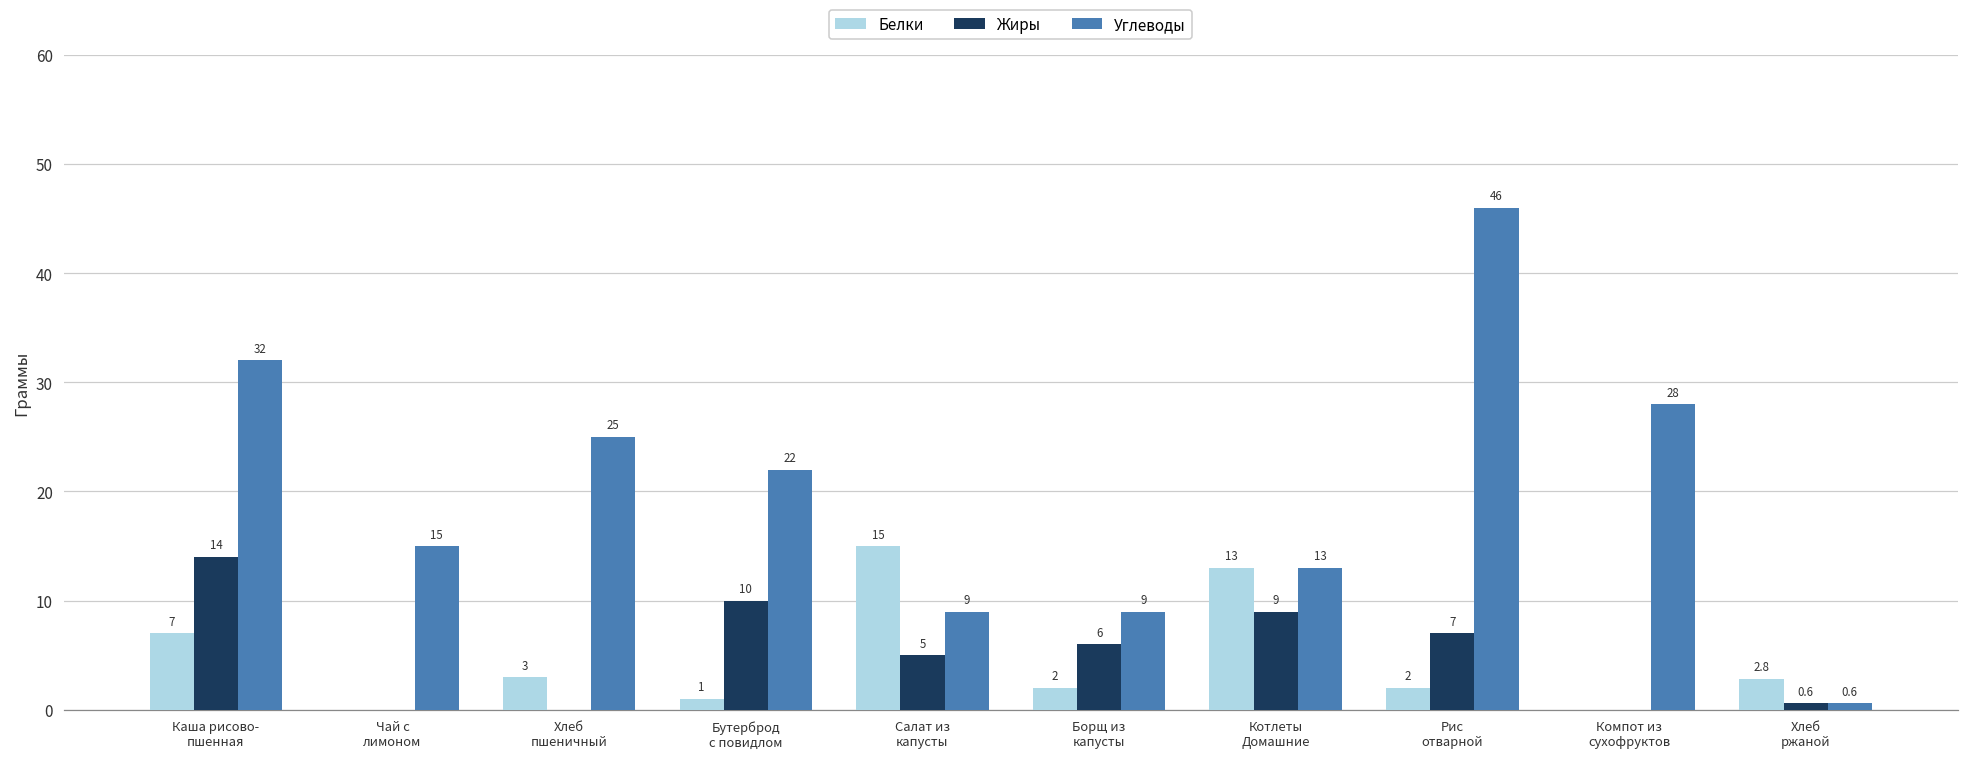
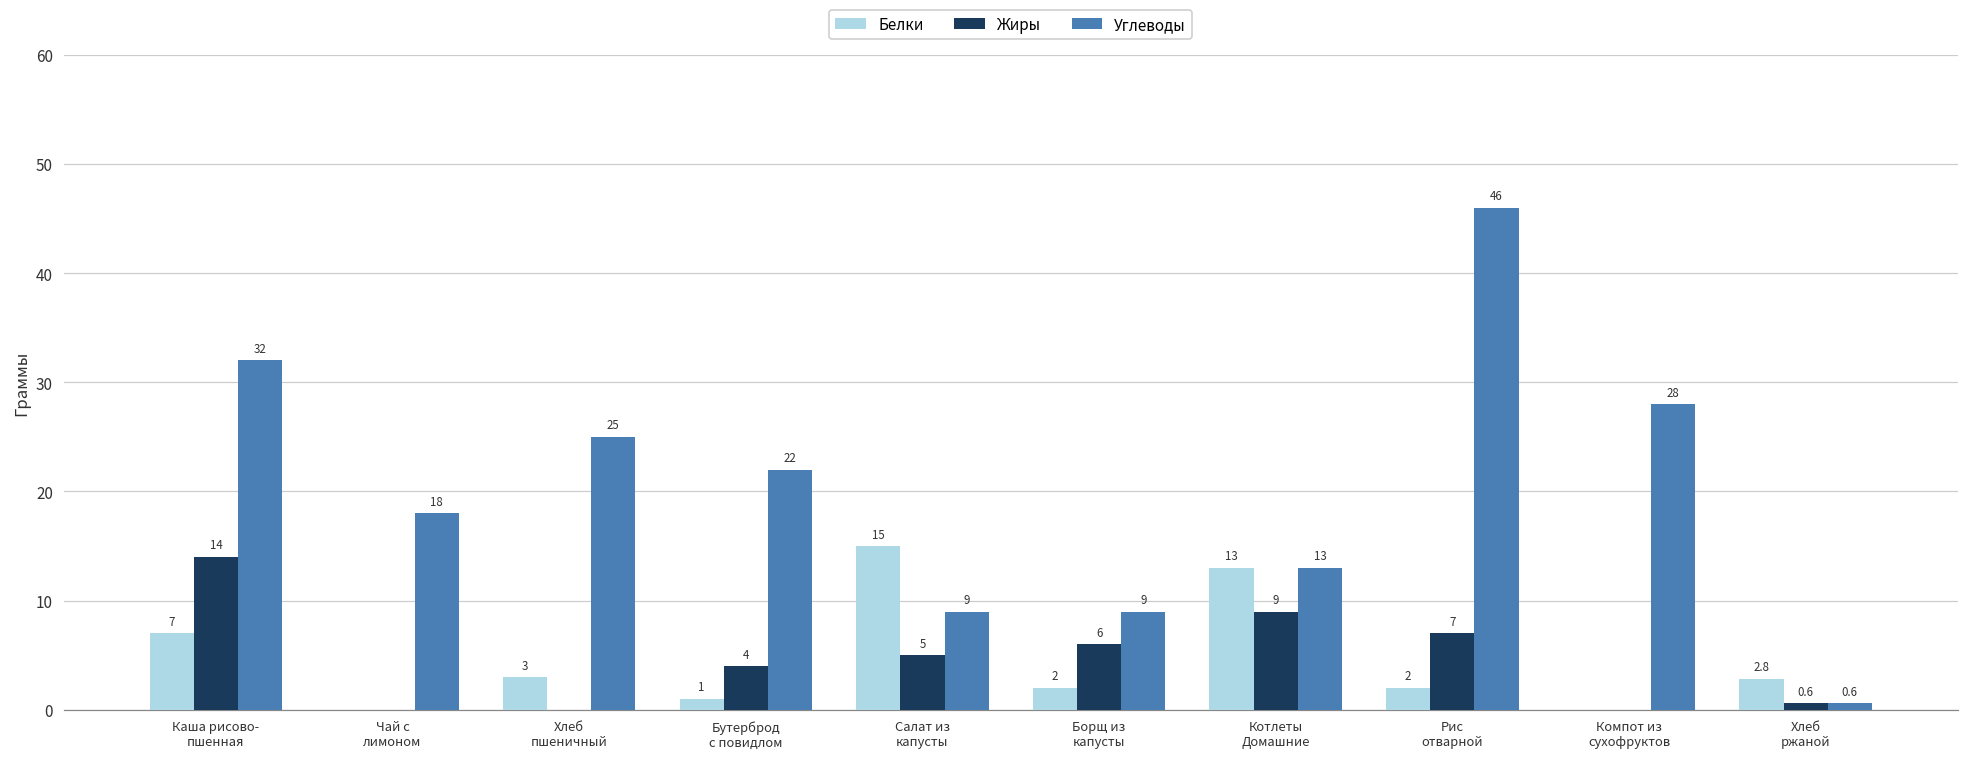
  {
    "Белки": {
      "Каша рисово- пшенная": 7,
      "Хлеб пшеничный": 3,
      "Бутерброд с повидлом": 1,
      "Салат из капусты": 15,
      "Борщ из капусты": 2,
      "Котлеты Домашние": 13,
      "Рис отварной": 2,
      "Хлеб ржаной": 2.8
    },
    "Жиры": {
      "Каша рисово- пшенная": 14,
-     "Бутерброд с повидлом": 10,
+     "Бутерброд с повидлом": 4,
      "Салат из капусты": 5,
      "Борщ из капусты": 6,
      "Котлеты Домашние": 9,
      "Рис отварной": 7,
      "Хлеб ржаной": 0.6
    },
    "Углеводы": {
      "Каша рисово- пшенная": 32,
-     "Чай с лимоном": 15,
+     "Чай с лимоном": 18,
      "Хлеб пшеничный": 25,
      "Бутерброд с повидлом": 22,
      "Салат из капусты": 9,
      "Борщ из капусты": 9,
      "Котлеты Домашние": 13,
      "Рис отварной": 46,
      "Компот из сухофруктов": 28,
      "Хлеб ржаной": 0.6
    }
  }
